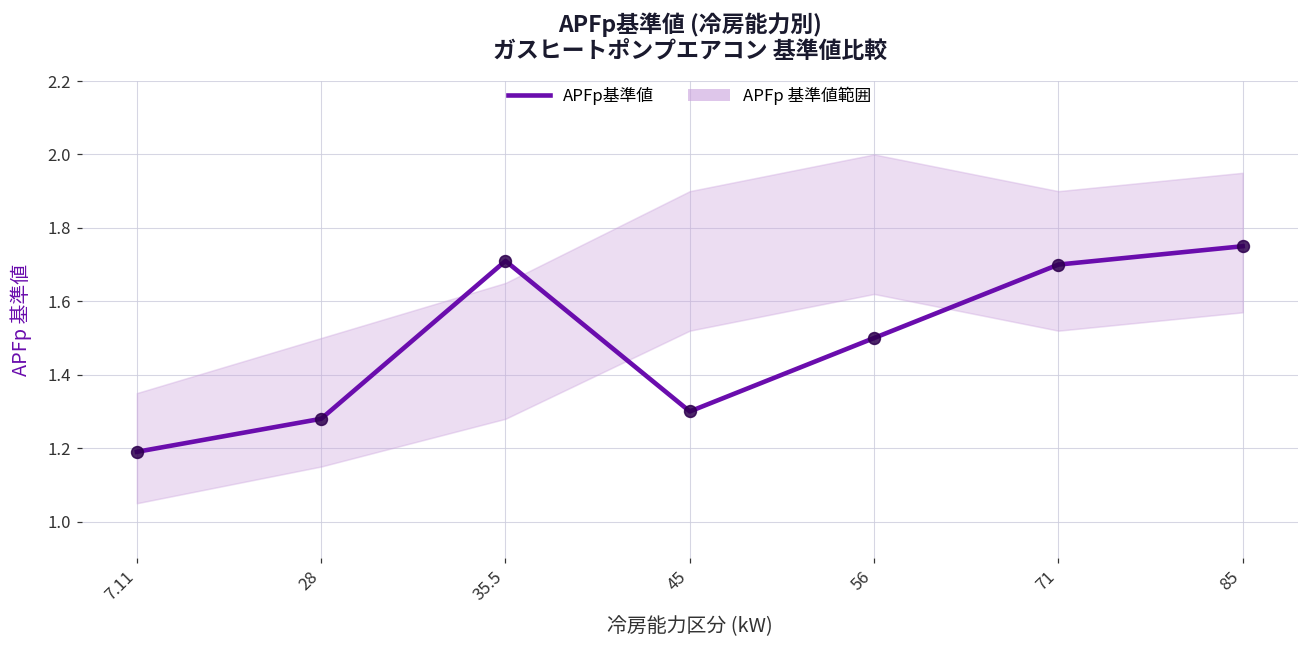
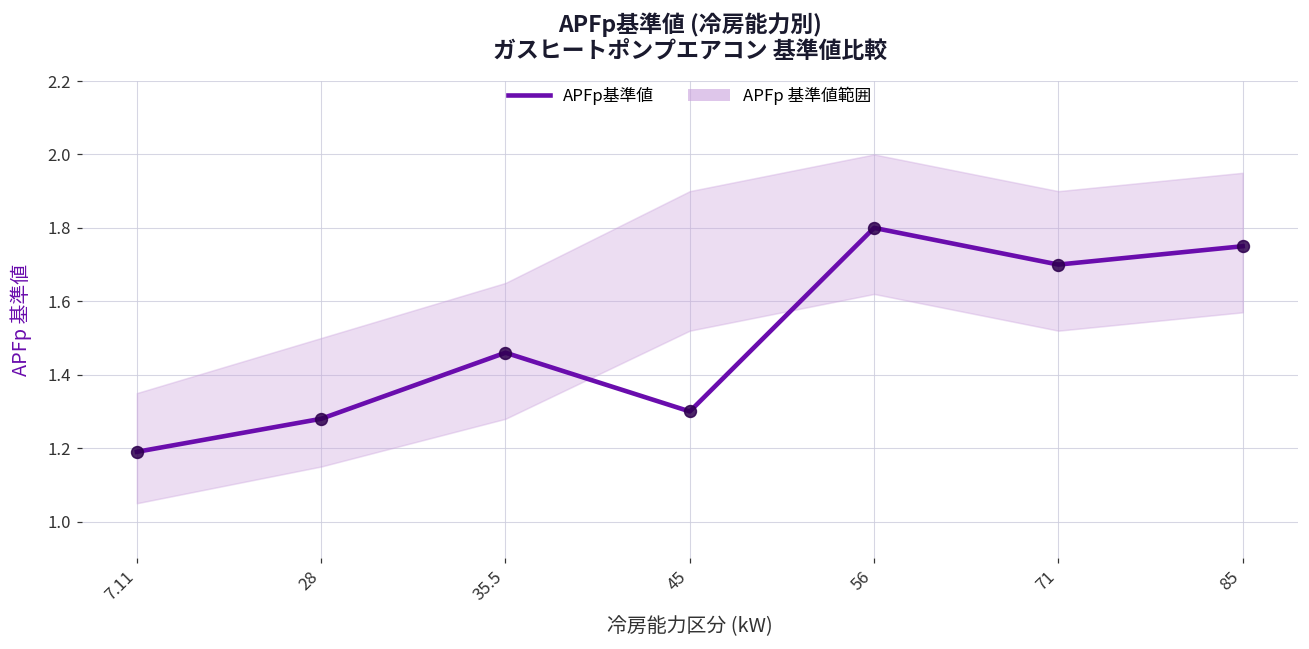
  {
    "APFp基準値": {
      "7.11": 1.19,
      "28": 1.28,
-     "35.5": 1.71,
+     "35.5": 1.46,
      "45": 1.30,
-     "56": 1.5,
+     "56": 1.8,
      "71": 1.70,
      "85": 1.75
    }
  }
